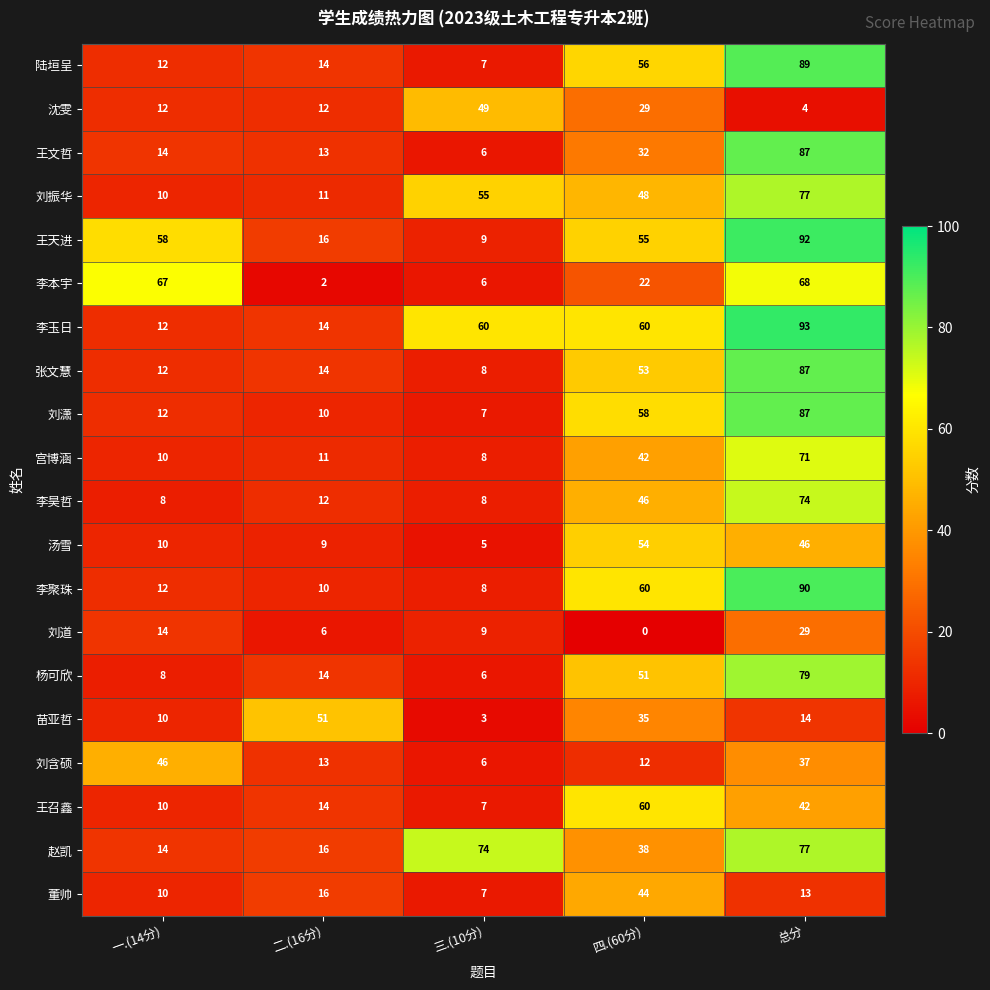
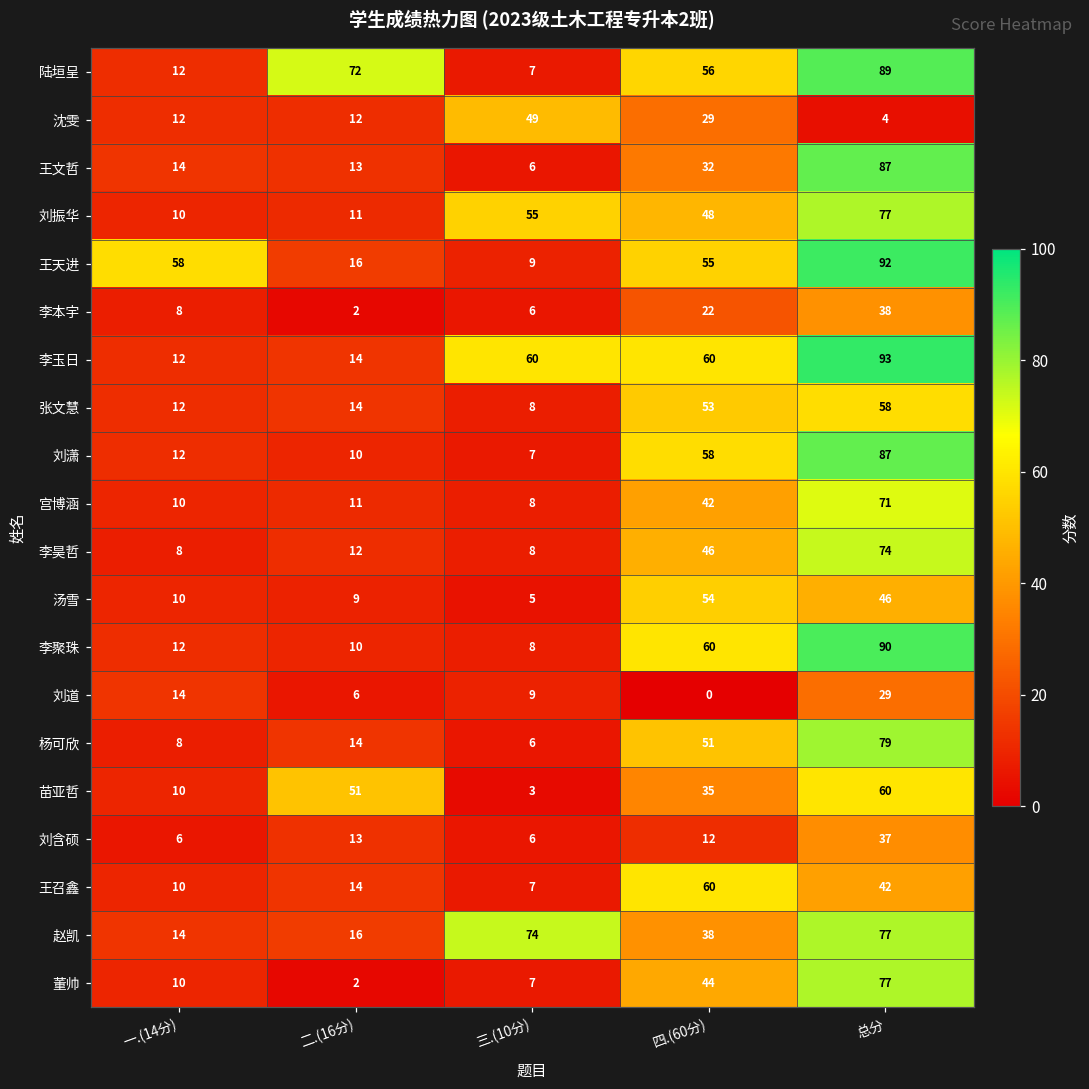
  {
    "陆垣呈": {
      "一.(14分)": 12,
-     "二.(16分)": 14,
+     "二.(16分)": 72,
      "三.(10分)": 7,
      "四.(60分)": 56,
      "总分": 89
    },
    "沈雯": {
      "一.(14分)": 12,
      "二.(16分)": 12,
      "三.(10分)": 49,
      "四.(60分)": 29,
      "总分": 4
    },
    "王文哲": {
      "一.(14分)": 14,
      "二.(16分)": 13,
      "三.(10分)": 6,
      "四.(60分)": 32,
      "总分": 87
    },
    "刘振华": {
      "一.(14分)": 10,
      "二.(16分)": 11,
      "三.(10分)": 55,
      "四.(60分)": 48,
      "总分": 77
    },
    "王天进": {
      "一.(14分)": 58,
      "二.(16分)": 16,
      "三.(10分)": 9,
      "四.(60分)": 55,
      "总分": 92
    },
    "李本宇": {
-     "一.(14分)": 67,
+     "一.(14分)": 8,
      "二.(16分)": 2,
      "三.(10分)": 6,
      "四.(60分)": 22,
-     "总分": 68
+     "总分": 38
    },
    "李玉日": {
      "一.(14分)": 12,
      "二.(16分)": 14,
      "三.(10分)": 60,
      "四.(60分)": 60,
      "总分": 93
    },
    "张文慧": {
      "一.(14分)": 12,
      "二.(16分)": 14,
      "三.(10分)": 8,
      "四.(60分)": 53,
-     "总分": 87
+     "总分": 58
    },
    "刘潇": {
      "一.(14分)": 12,
      "二.(16分)": 10,
      "三.(10分)": 7,
      "四.(60分)": 58,
      "总分": 87
    },
    "宫博涵": {
      "一.(14分)": 10,
      "二.(16分)": 11,
      "三.(10分)": 8,
      "四.(60分)": 42,
      "总分": 71
    },
    "李昊哲": {
      "一.(14分)": 8,
      "二.(16分)": 12,
      "三.(10分)": 8,
      "四.(60分)": 46,
      "总分": 74
    },
    "汤雪": {
      "一.(14分)": 10,
      "二.(16分)": 9,
      "三.(10分)": 5,
      "四.(60分)": 54,
      "总分": 46
    },
    "李聚珠": {
      "一.(14分)": 12,
      "二.(16分)": 10,
      "三.(10分)": 8,
      "四.(60分)": 60,
      "总分": 90
    },
    "刘道": {
      "一.(14分)": 14,
      "二.(16分)": 6,
      "三.(10分)": 9,
      "四.(60分)": 0,
      "总分": 29
    },
    "杨可欣": {
      "一.(14分)": 8,
      "二.(16分)": 14,
      "三.(10分)": 6,
      "四.(60分)": 51,
      "总分": 79
    },
    "苗亚哲": {
      "一.(14分)": 10,
      "二.(16分)": 51,
      "三.(10分)": 3,
      "四.(60分)": 35,
-     "总分": 14
+     "总分": 60
    },
    "刘含硕": {
-     "一.(14分)": 46,
+     "一.(14分)": 6,
      "二.(16分)": 13,
      "三.(10分)": 6,
      "四.(60分)": 12,
      "总分": 37
    },
    "王召鑫": {
      "一.(14分)": 10,
      "二.(16分)": 14,
      "三.(10分)": 7,
      "四.(60分)": 60,
      "总分": 42
    },
    "赵凯": {
      "一.(14分)": 14,
      "二.(16分)": 16,
      "三.(10分)": 74,
      "四.(60分)": 38,
      "总分": 77
    },
    "董帅": {
      "一.(14分)": 10,
-     "二.(16分)": 16,
+     "二.(16分)": 2,
      "三.(10分)": 7,
      "四.(60分)": 44,
-     "总分": 13
+     "总分": 77
    }
  }
